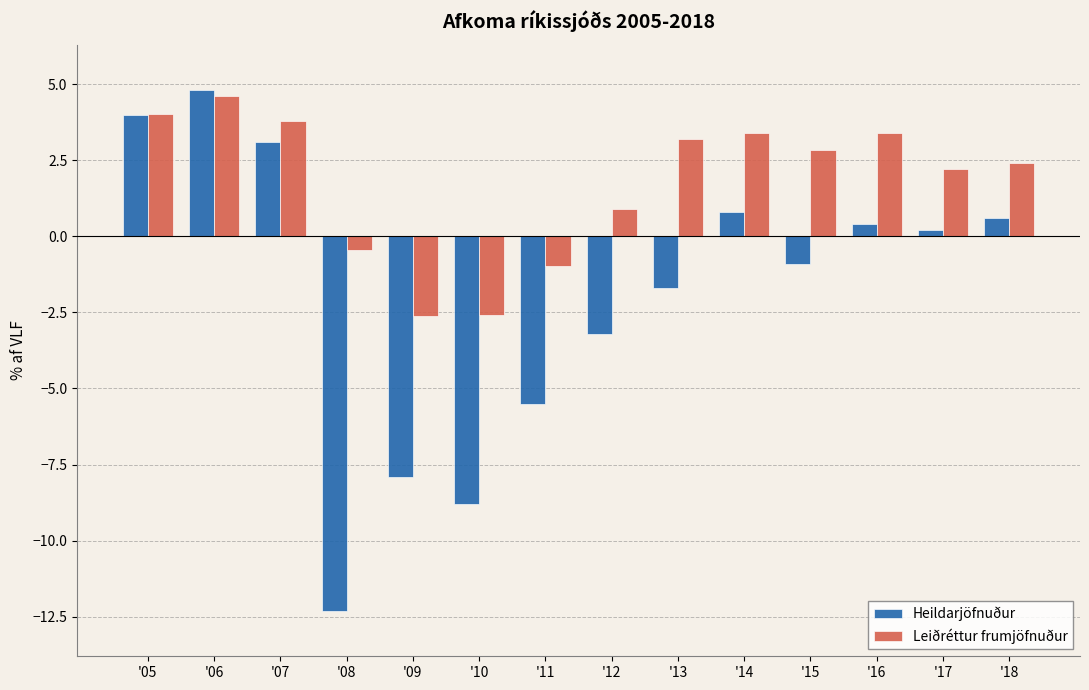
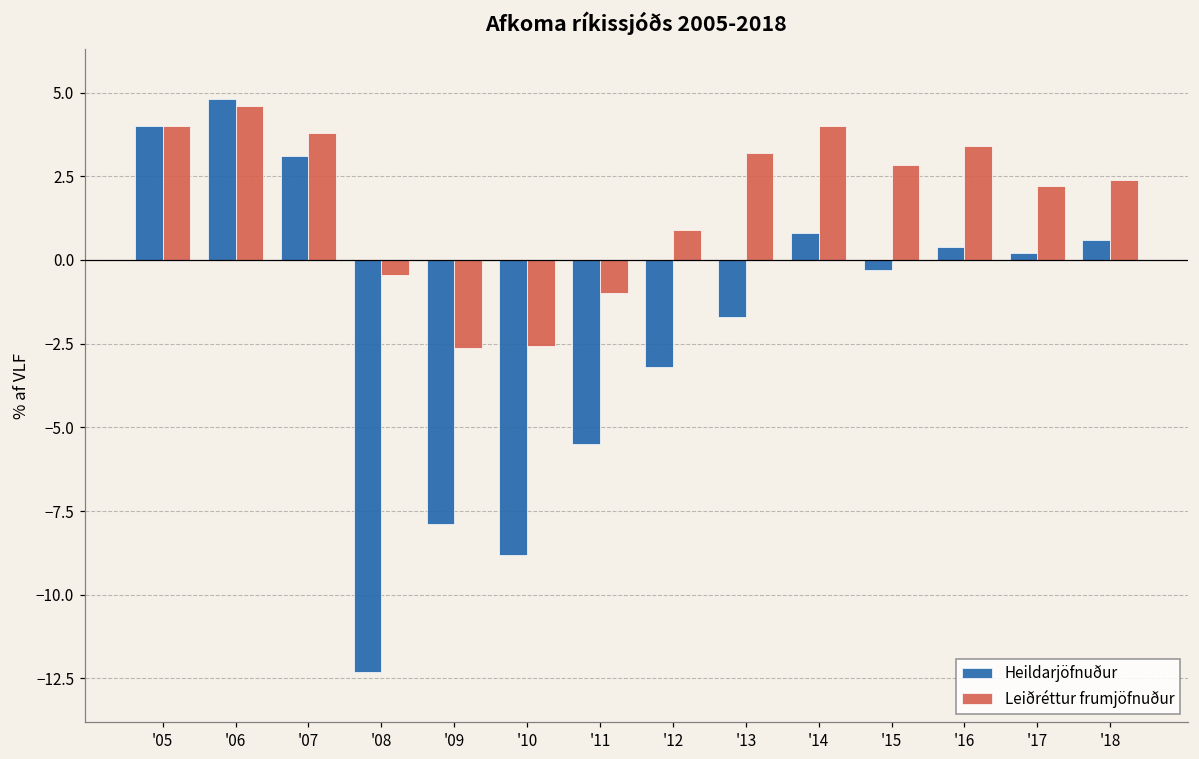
  {
    "Heildarjöfnuður": {
      "'05": 4.0,
      "'06": 4.8,
      "'07": 3.1,
      "'08": -12.3,
      "'09": -7.9,
      "'10": -8.8,
      "'11": -5.5,
      "'12": -3.2,
      "'13": -1.7,
      "'14": 0.8,
-     "'15": -0.9,
+     "'15": -0.3,
      "'16": 0.4,
      "'17": 0.2,
      "'18": 0.6
    },
    "Leiðréttur frumjöfnuður": {
      "'05": 4.0,
      "'06": 4.6,
      "'07": 3.8,
      "'08": -0.5,
      "'09": -2.6,
      "'10": -2.6,
      "'11": -1.0,
      "'12": 0.9,
      "'13": 3.2,
-     "'14": 3.4,
+     "'14": 4.0,
      "'15": 2.8,
      "'16": 3.4,
      "'17": 2.2,
      "'18": 2.4
    }
  }
